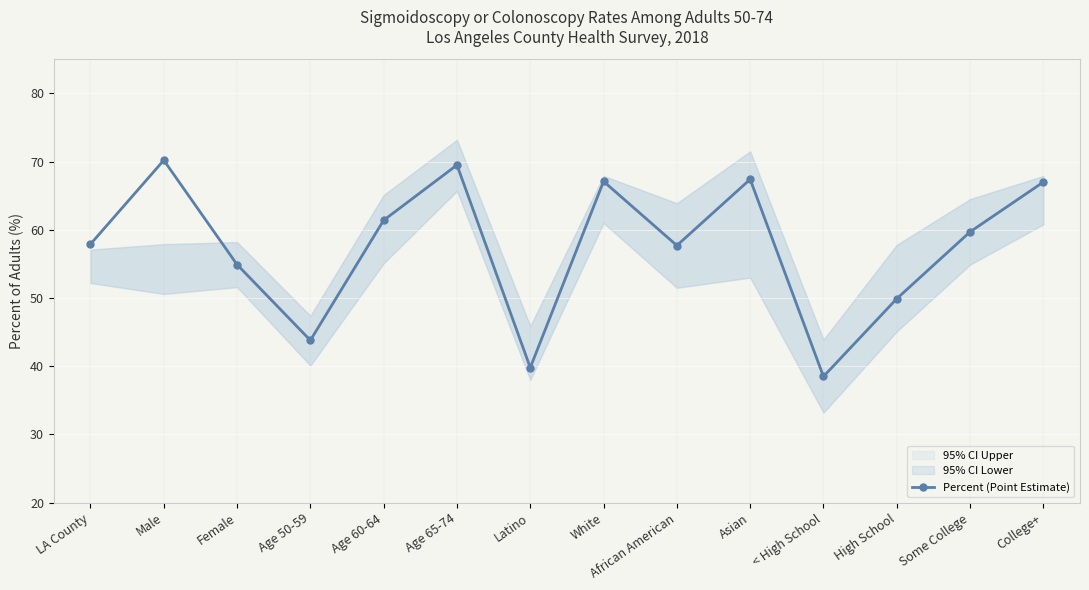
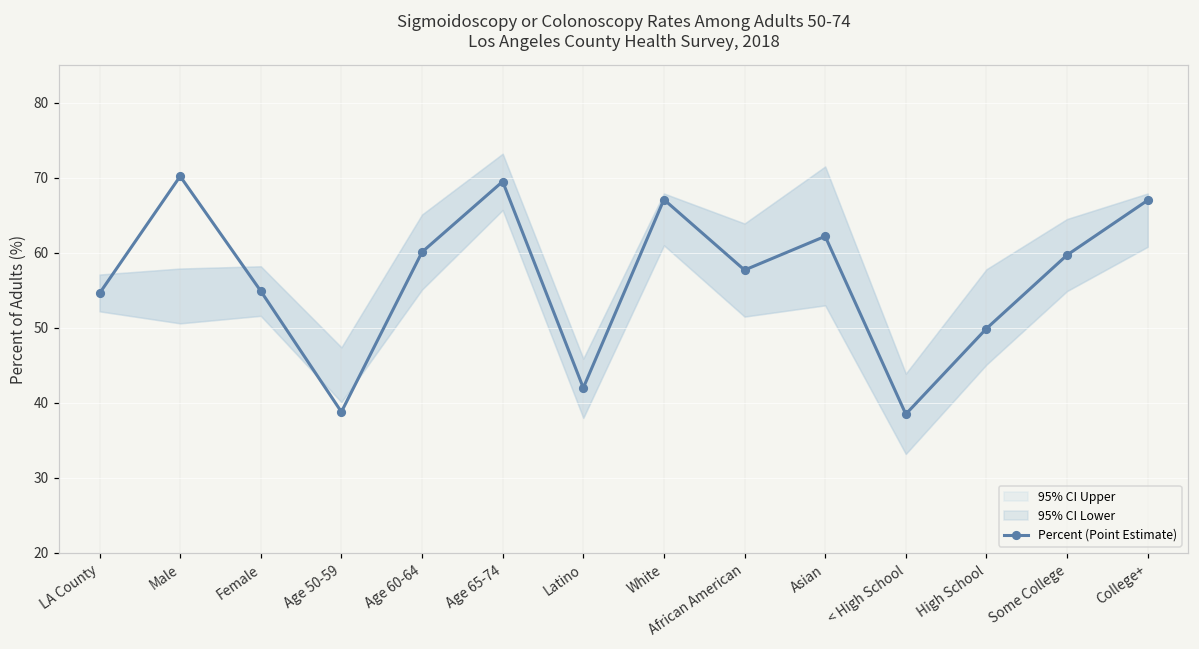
  {
    "Percent (Point Estimate)": {
-     "LA County": 58,
+     "LA County": 55,
      "Male": 70,
      "Female": 55,
-     "Age 50-59": 44,
-     "Age 60-64": 61,
+     "Age 50-59": 39,
+     "Age 60-64": 60,
      "Age 65-74": 70,
-     "Latino": 40,
+     "Latino": 42,
      "White": 67,
      "African American": 58,
-     "Asian": 67,
+     "Asian": 62,
      "< High School": 39,
      "High School": 50,
      "Some College": 60,
      "College+": 67
    }
  }
